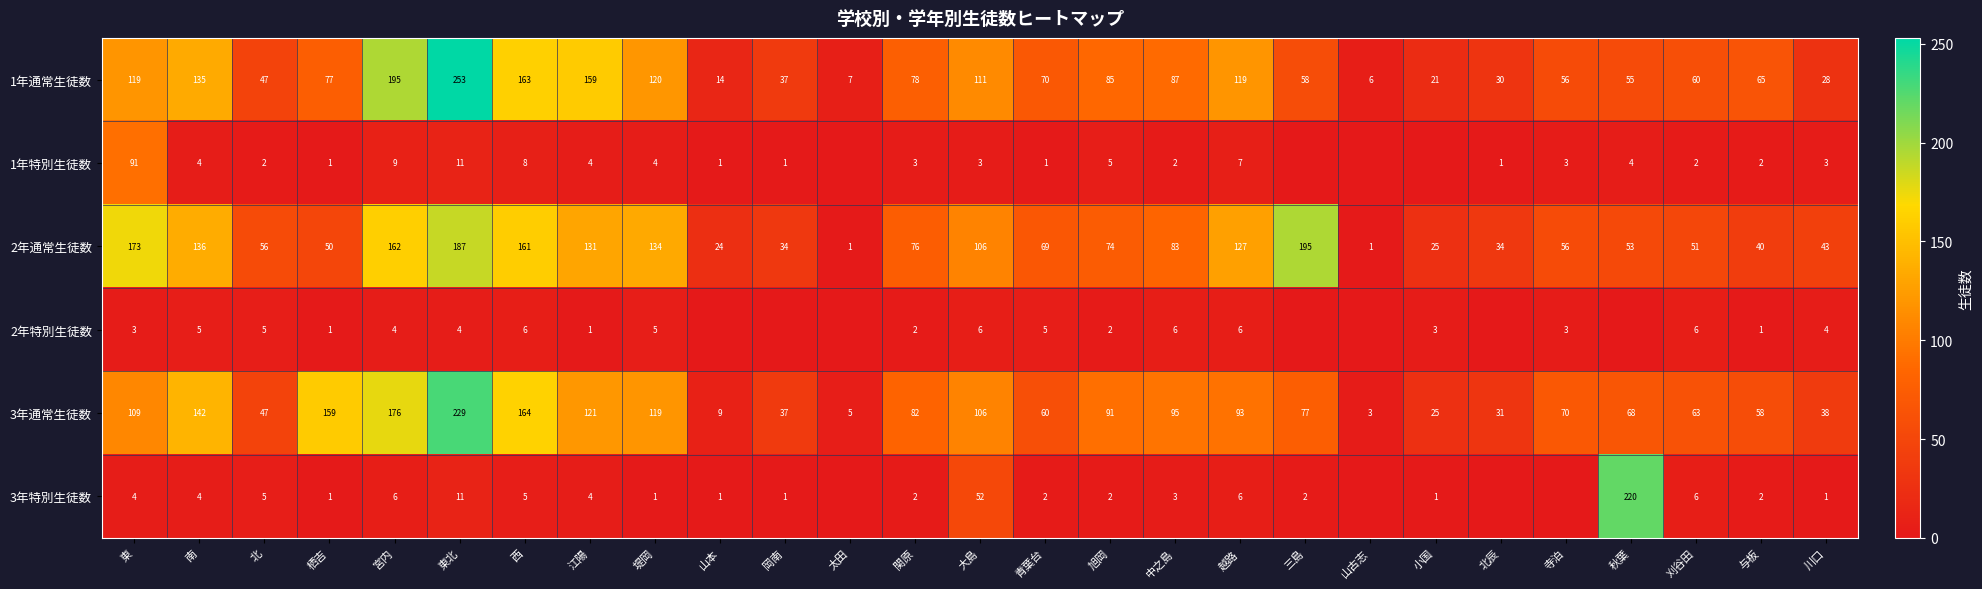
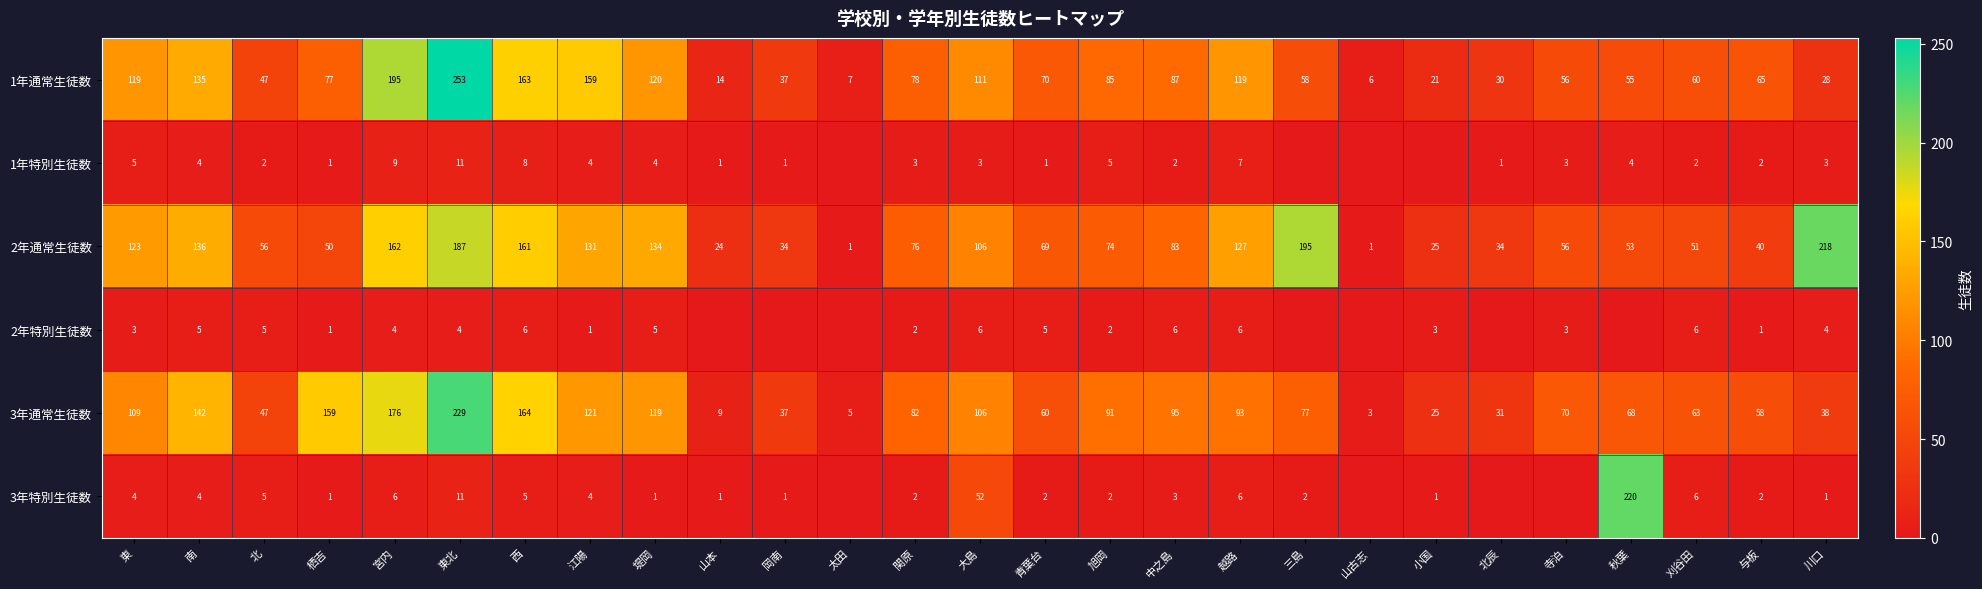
  {
    "1年通常生徒数": {
      "東": 119,
      "南": 135,
      "北": 47,
      "栖吉": 77,
      "宮内": 195,
      "東北": 253,
      "西": 163,
      "江陽": 159,
      "堤岡": 120,
      "山本": 14,
      "岡南": 37,
      "太田": 7,
      "関原": 78,
      "大島": 111,
      "青葉台": 70,
      "旭岡": 85,
      "中之島": 87,
      "越路": 119,
      "三島": 58,
      "山古志": 6,
      "小国": 21,
      "北辰": 30,
      "寺泊": 56,
      "秋葉": 55,
      "刈谷田": 60,
      "与板": 65,
      "川口": 28
    },
    "1年特別生徒数": {
-     "東": 91,
+     "東": 5,
      "南": 4,
      "北": 2,
      "栖吉": 1,
      "宮内": 9,
      "東北": 11,
      "西": 8,
      "江陽": 4,
      "堤岡": 4,
      "山本": 1,
      "岡南": 1,
      "関原": 3,
      "大島": 3,
      "青葉台": 1,
      "旭岡": 5,
      "中之島": 2,
      "越路": 7,
      "北辰": 1,
      "寺泊": 3,
      "秋葉": 4,
      "刈谷田": 2,
      "与板": 2,
      "川口": 3
    },
    "2年通常生徒数": {
-     "東": 173,
+     "東": 123,
      "南": 136,
      "北": 56,
      "栖吉": 50,
      "宮内": 162,
      "東北": 187,
      "西": 161,
      "江陽": 131,
      "堤岡": 134,
      "山本": 24,
      "岡南": 34,
      "太田": 1,
      "関原": 76,
      "大島": 106,
      "青葉台": 69,
      "旭岡": 74,
      "中之島": 83,
      "越路": 127,
      "三島": 195,
      "山古志": 1,
      "小国": 25,
      "北辰": 34,
      "寺泊": 56,
      "秋葉": 53,
      "刈谷田": 51,
      "与板": 40,
-     "川口": 43
+     "川口": 218
    },
    "2年特別生徒数": {
      "東": 3,
      "南": 5,
      "北": 5,
      "栖吉": 1,
      "宮内": 4,
      "東北": 4,
      "西": 6,
      "江陽": 1,
      "堤岡": 5,
      "関原": 2,
      "大島": 6,
      "青葉台": 5,
      "旭岡": 2,
      "中之島": 6,
      "越路": 6,
      "小国": 3,
      "寺泊": 3,
      "刈谷田": 6,
      "与板": 1,
      "川口": 4
    },
    "3年通常生徒数": {
      "東": 109,
      "南": 142,
      "北": 47,
      "栖吉": 159,
      "宮内": 176,
      "東北": 229,
      "西": 164,
      "江陽": 121,
      "堤岡": 119,
      "山本": 9,
      "岡南": 37,
      "太田": 5,
      "関原": 82,
      "大島": 106,
      "青葉台": 60,
      "旭岡": 91,
      "中之島": 95,
      "越路": 93,
      "三島": 77,
      "山古志": 3,
      "小国": 25,
      "北辰": 31,
      "寺泊": 70,
      "秋葉": 68,
      "刈谷田": 63,
      "与板": 58,
      "川口": 38
    },
    "3年特別生徒数": {
      "東": 4,
      "南": 4,
      "北": 5,
      "栖吉": 1,
      "宮内": 6,
      "東北": 11,
      "西": 5,
      "江陽": 4,
      "堤岡": 1,
      "山本": 1,
      "岡南": 1,
      "関原": 2,
      "大島": 52,
      "青葉台": 2,
      "旭岡": 2,
      "中之島": 3,
      "越路": 6,
      "三島": 2,
      "小国": 1,
      "秋葉": 220,
      "刈谷田": 6,
      "与板": 2,
      "川口": 1
    }
  }
